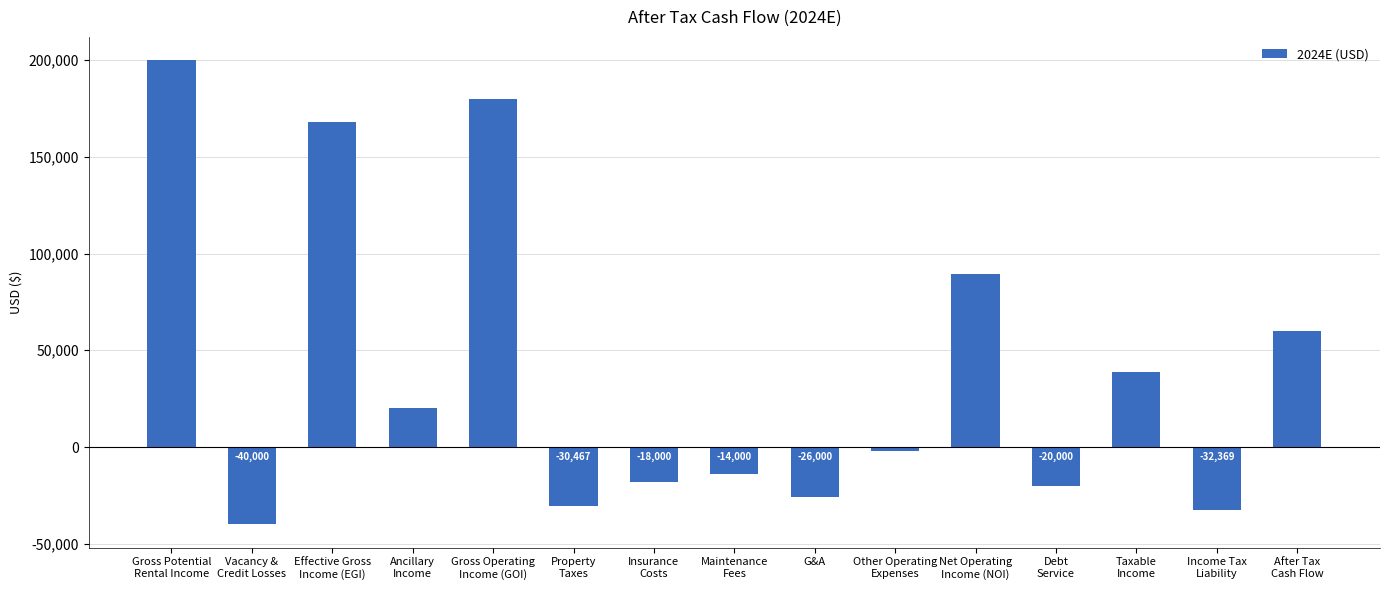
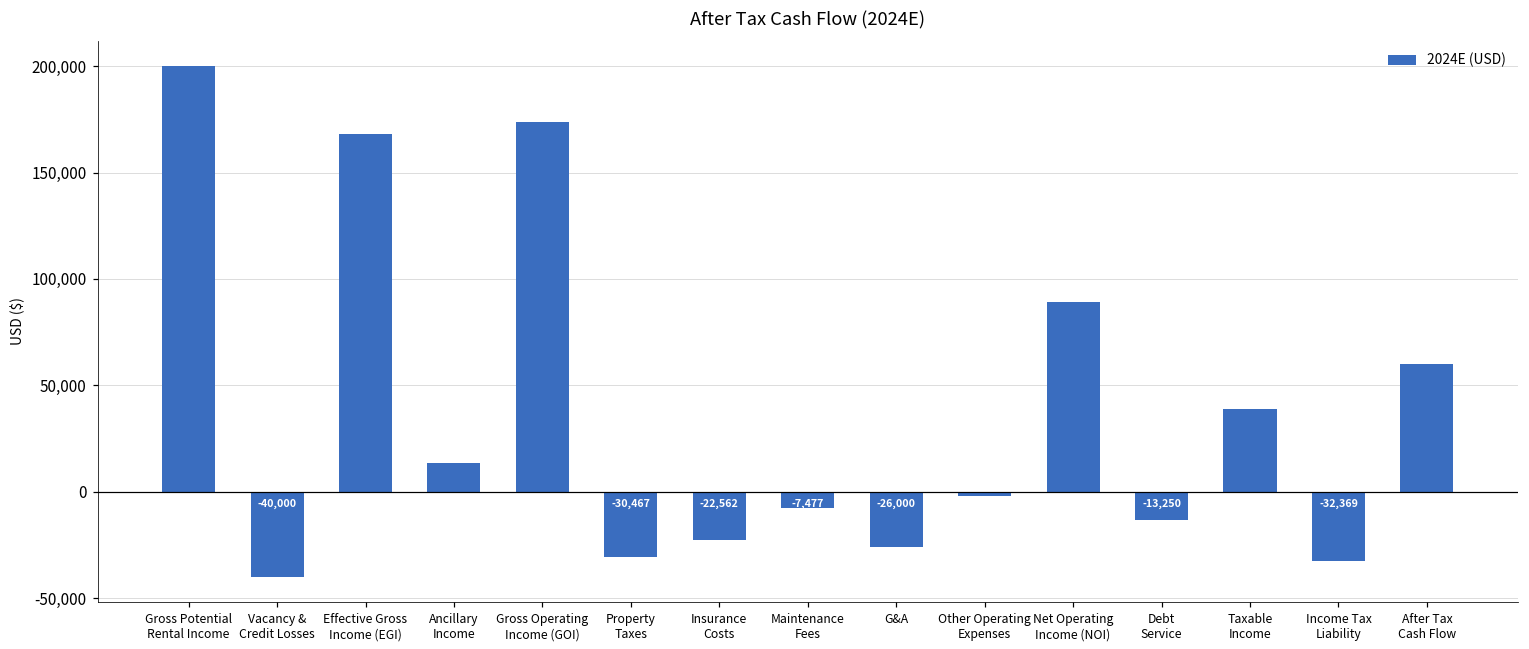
  {
    "Vacancy & Credit Losses": "-40,000",
-   "Ancillary Income": "20,000",
-   "Gross Operating Income (GOI)": "180,000",
+   "Ancillary Income": "13,000",
+   "Gross Operating Income (GOI)": "174,000",
    "Property Taxes": "-30,467",
-   "Insurance Costs": "-18,000",
-   "Maintenance Fees": "-14,000",
+   "Insurance Costs": "-22,562",
+   "Maintenance Fees": "-7,477",
    "G&A": "-26,000",
-   "Debt Service": "-20,000",
+   "Debt Service": "-13,250",
    "Income Tax Liability": "-32,369"
  }
